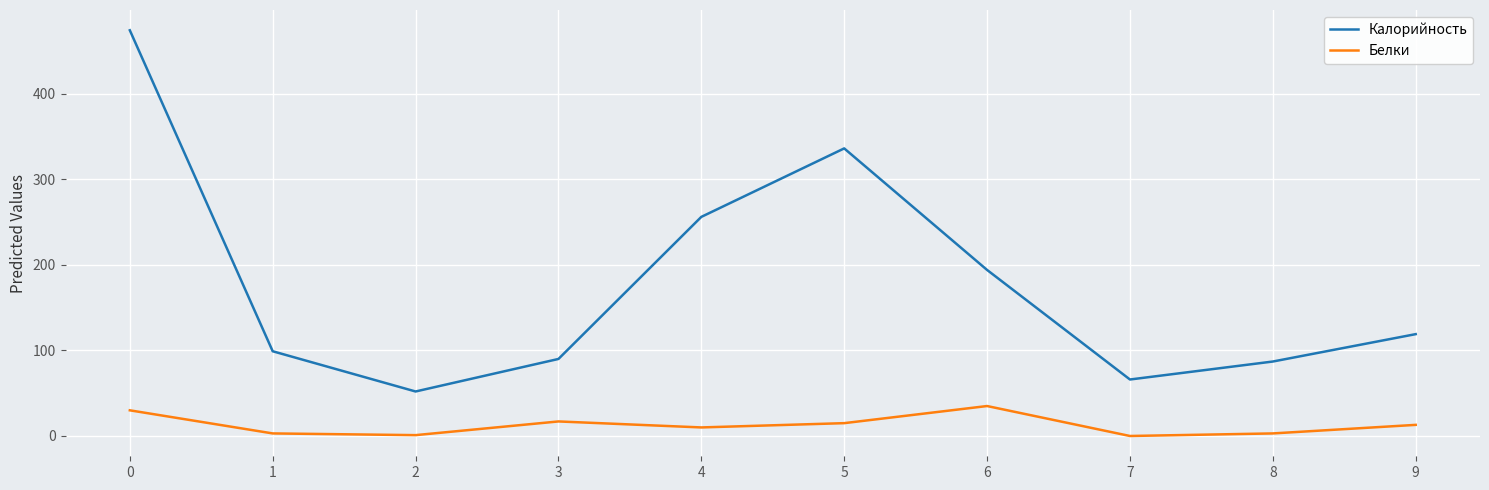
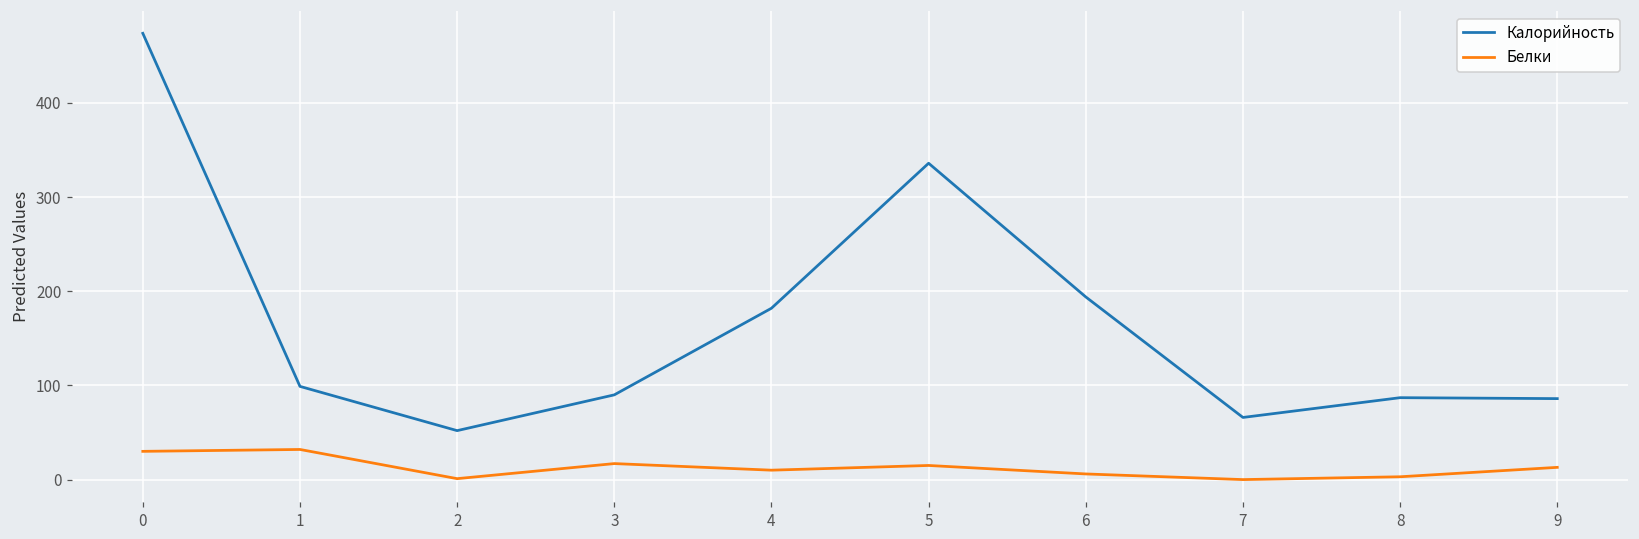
  {
    "Калорийность": {
      "0": 470,
      "1": 100,
      "2": 50,
      "3": 90,
-     "4": 260,
+     "4": 180,
      "5": 340,
      "6": 190,
      "7": 70,
      "8": 90,
-     "9": 120
+     "9": 90
    },
    "Белки": {
      "0": 30,
-     "1": 0,
+     "1": 30,
      "2": 0,
      "3": 20,
      "4": 10,
      "5": 20,
-     "6": 40,
+     "6": 10,
      "7": 0,
      "8": 0,
      "9": 10
    }
  }
